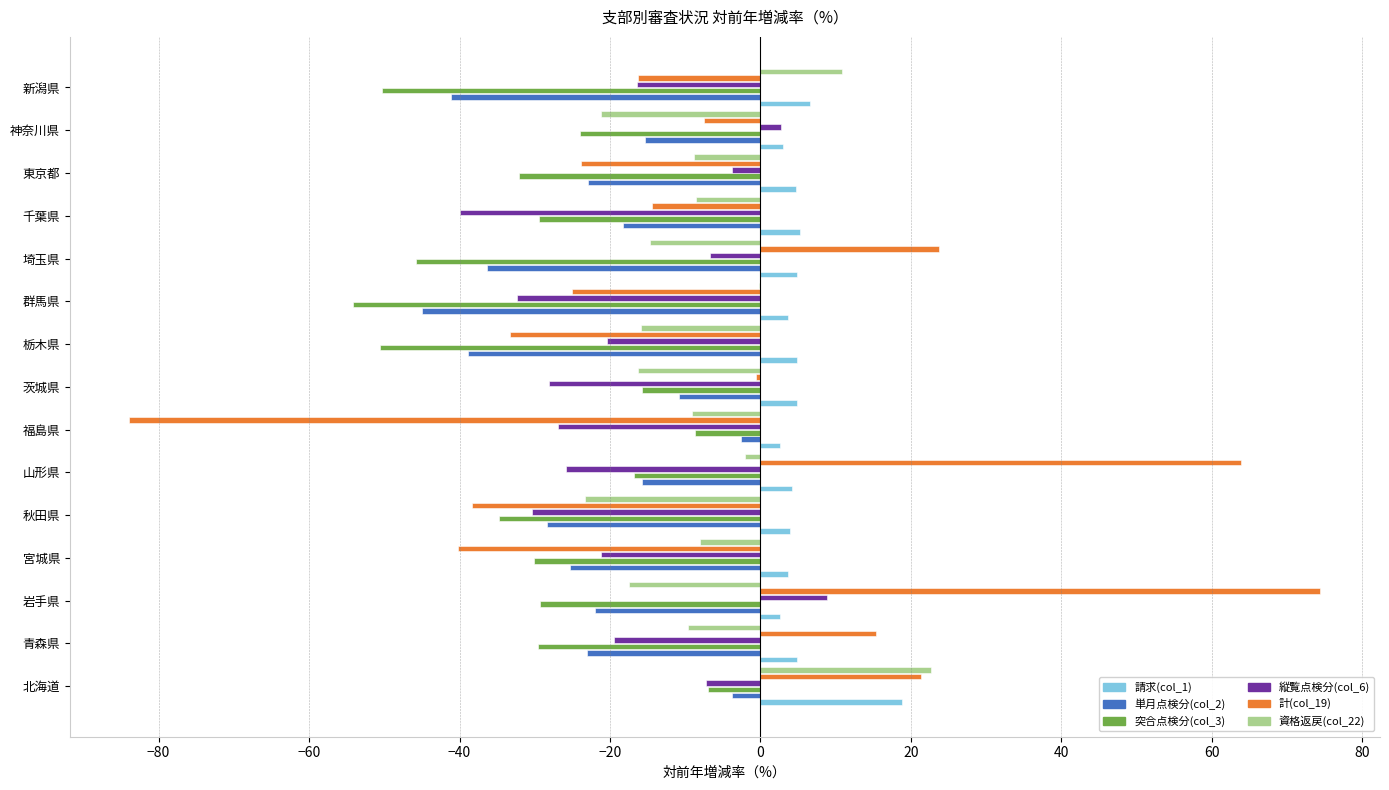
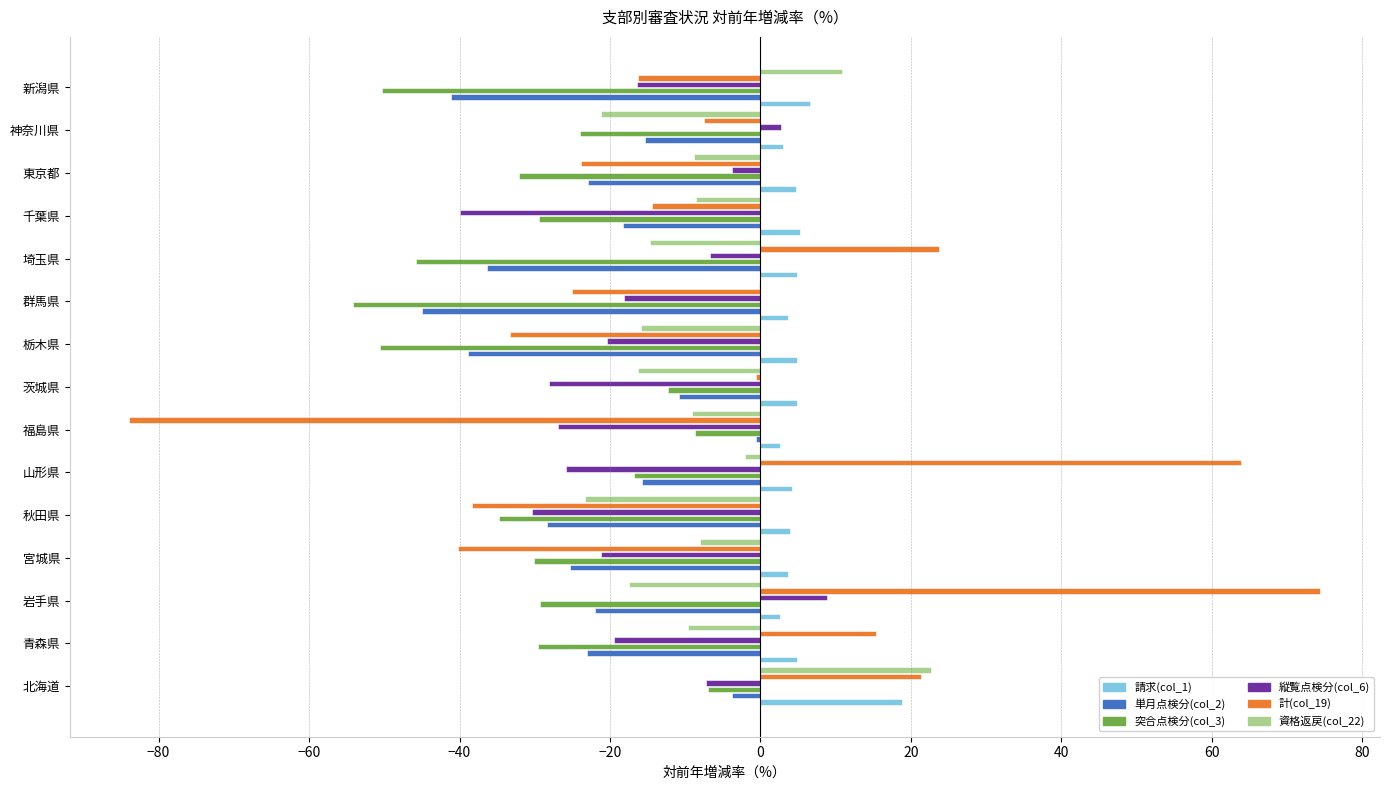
  {
    "請求(col_1)": {
      "新潟県": 7,
      "神奈川県": 3,
      "東京都": 5,
      "千葉県": 5,
      "埼玉県": 5,
      "群馬県": 4,
      "栃木県": 5,
      "茨城県": 5,
      "福島県": 3,
      "山形県": 4,
      "秋田県": 4,
      "宮城県": 4,
      "岩手県": 3,
      "青森県": 5,
      "北海道": 19
    },
    "単月点検分(col_2)": {
      "新潟県": -41,
      "神奈川県": -15,
      "東京都": -23,
      "千葉県": -18,
      "埼玉県": -36,
      "群馬県": -45,
      "栃木県": -39,
      "茨城県": -11,
-     "福島県": -3,
+     "福島県": -1,
      "山形県": -16,
      "秋田県": -28,
      "宮城県": -25,
      "岩手県": -22,
      "青森県": -23,
      "北海道": -4
    },
    "突合点検分(col_3)": {
      "新潟県": -50,
      "神奈川県": -24,
      "東京都": -32,
      "千葉県": -29,
      "埼玉県": -46,
      "群馬県": -54,
      "栃木県": -51,
-     "茨城県": -16,
+     "茨城県": -12,
      "福島県": -9,
      "山形県": -17,
      "秋田県": -35,
      "宮城県": -30,
      "岩手県": -29,
      "青森県": -30,
      "北海道": -7
    },
    "縦覧点検分(col_6)": {
      "新潟県": -16,
      "神奈川県": 3,
      "東京都": -4,
      "千葉県": -40,
      "埼玉県": -7,
-     "群馬県": -32,
+     "群馬県": -18,
      "栃木県": -20,
      "茨城県": -28,
      "福島県": -27,
      "山形県": -26,
      "秋田県": -30,
      "宮城県": -21,
      "岩手県": 9,
      "青森県": -19,
      "北海道": -7
    },
    "計(col_19)": {
      "新潟県": -16,
      "神奈川県": -7,
      "東京都": -24,
      "千葉県": -14,
      "埼玉県": 24,
      "群馬県": -25,
      "栃木県": -33,
      "茨城県": -1,
      "福島県": -84,
      "山形県": 64,
      "秋田県": -38,
      "宮城県": -40,
      "岩手県": 74,
      "青森県": 15,
      "北海道": 21
    },
    "資格返戻(col_22)": {
      "新潟県": 11,
      "神奈川県": -21,
      "東京都": -9,
      "千葉県": -9,
      "埼玉県": -15,
      "栃木県": -16,
      "茨城県": -16,
      "福島県": -9,
      "山形県": -2,
      "秋田県": -23,
      "宮城県": -8,
      "岩手県": -17,
      "青森県": -10,
      "北海道": 23
    }
  }
